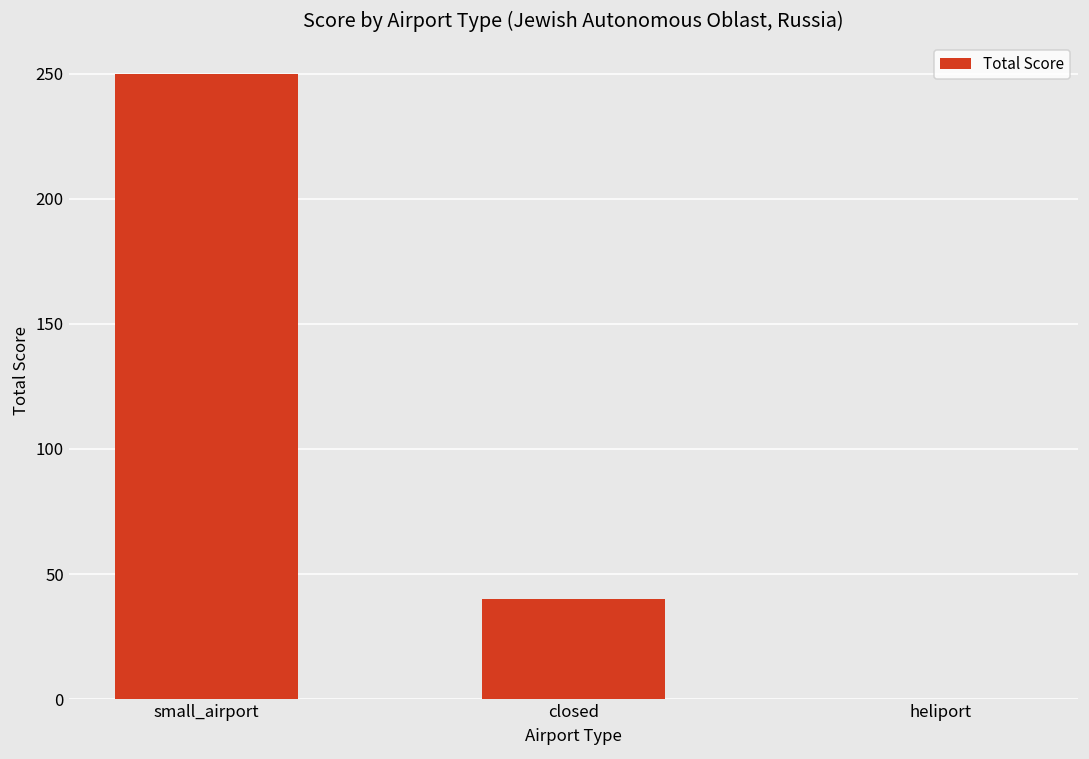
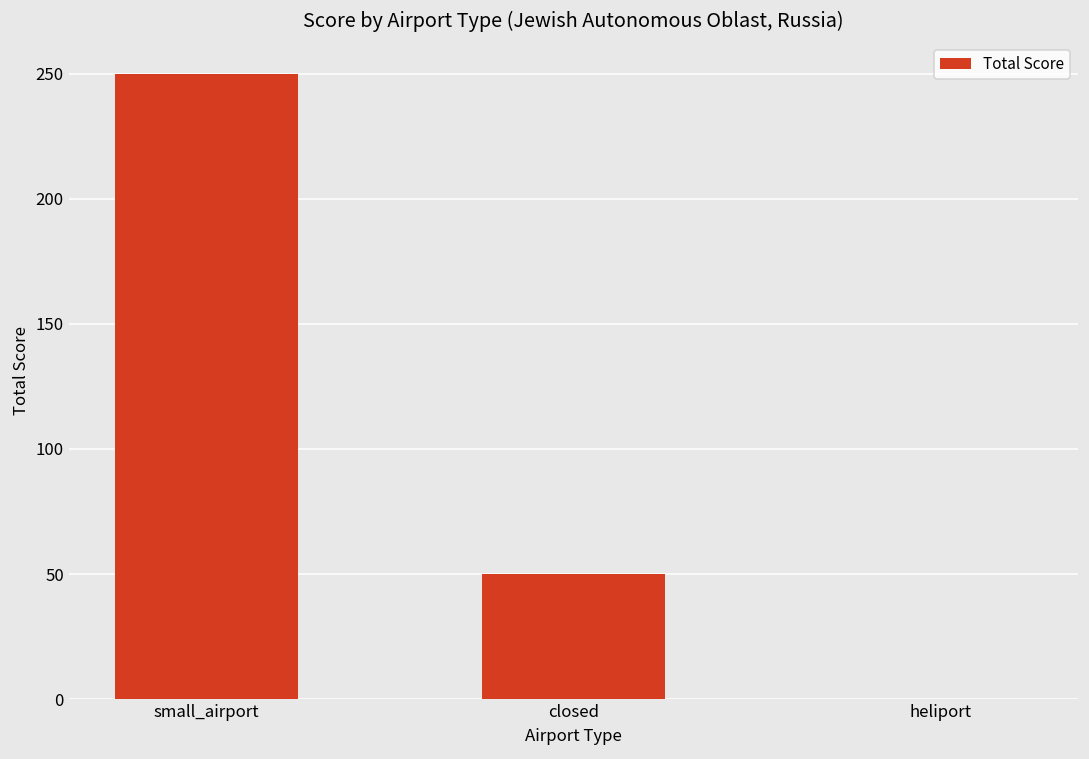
  {
    "small_airport": 250,
-   "closed": 40,
+   "closed": 50,
    "heliport": 0
  }
